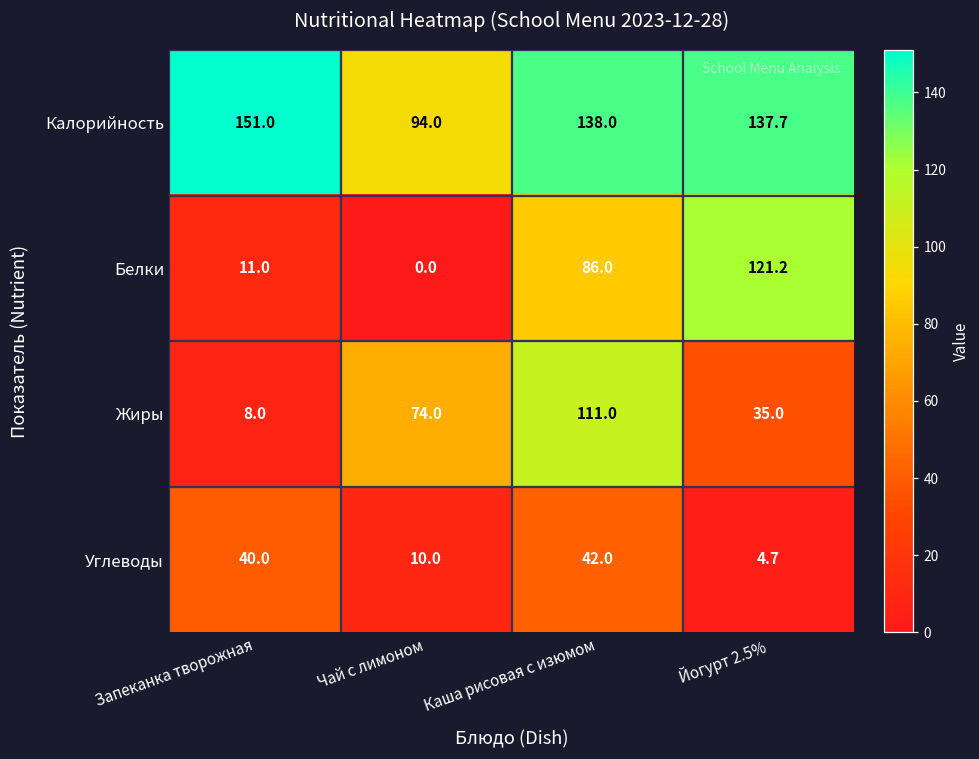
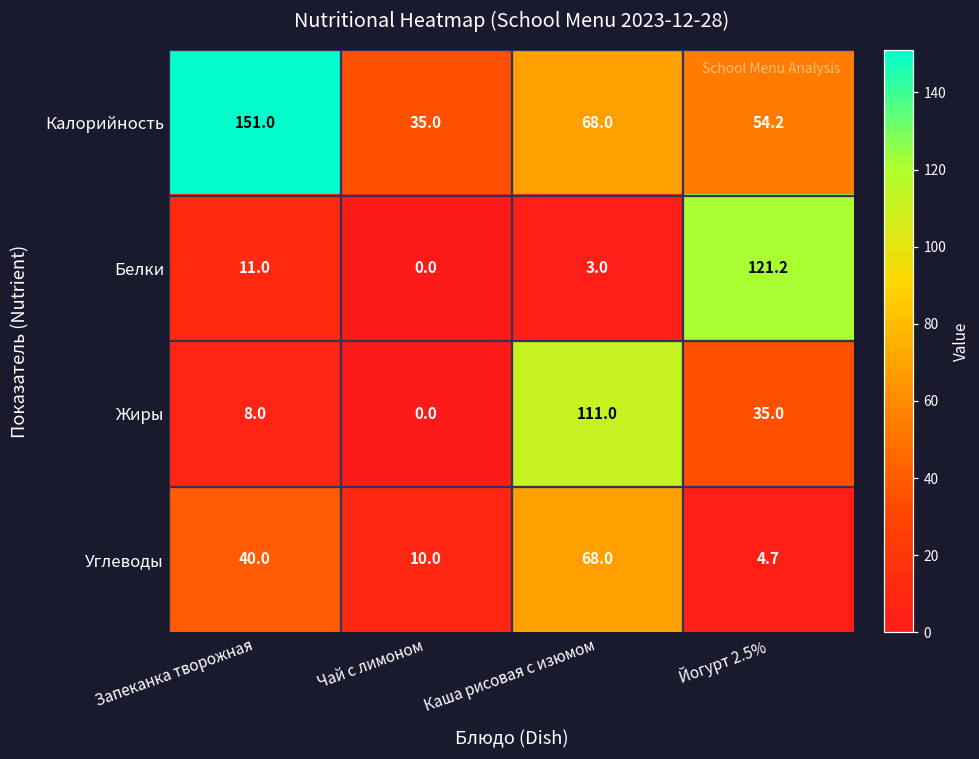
  {
    "Калорийность": {
      "Запеканка творожная": 151.0,
-     "Чай с лимоном": 94.0,
-     "Каша рисовая с изюмом": 138.0,
-     "Йогурт 2.5%": 137.7
+     "Чай с лимоном": 35.0,
+     "Каша рисовая с изюмом": 68.0,
+     "Йогурт 2.5%": 54.2
    },
    "Белки": {
      "Запеканка творожная": 11.0,
      "Чай с лимоном": 0.0,
-     "Каша рисовая с изюмом": 86.0,
+     "Каша рисовая с изюмом": 3.0,
      "Йогурт 2.5%": 121.2
    },
    "Жиры": {
      "Запеканка творожная": 8.0,
-     "Чай с лимоном": 74.0,
+     "Чай с лимоном": 0.0,
      "Каша рисовая с изюмом": 111.0,
      "Йогурт 2.5%": 35.0
    },
    "Углеводы": {
      "Запеканка творожная": 40.0,
      "Чай с лимоном": 10.0,
-     "Каша рисовая с изюмом": 42.0,
+     "Каша рисовая с изюмом": 68.0,
      "Йогурт 2.5%": 4.7
    }
  }
